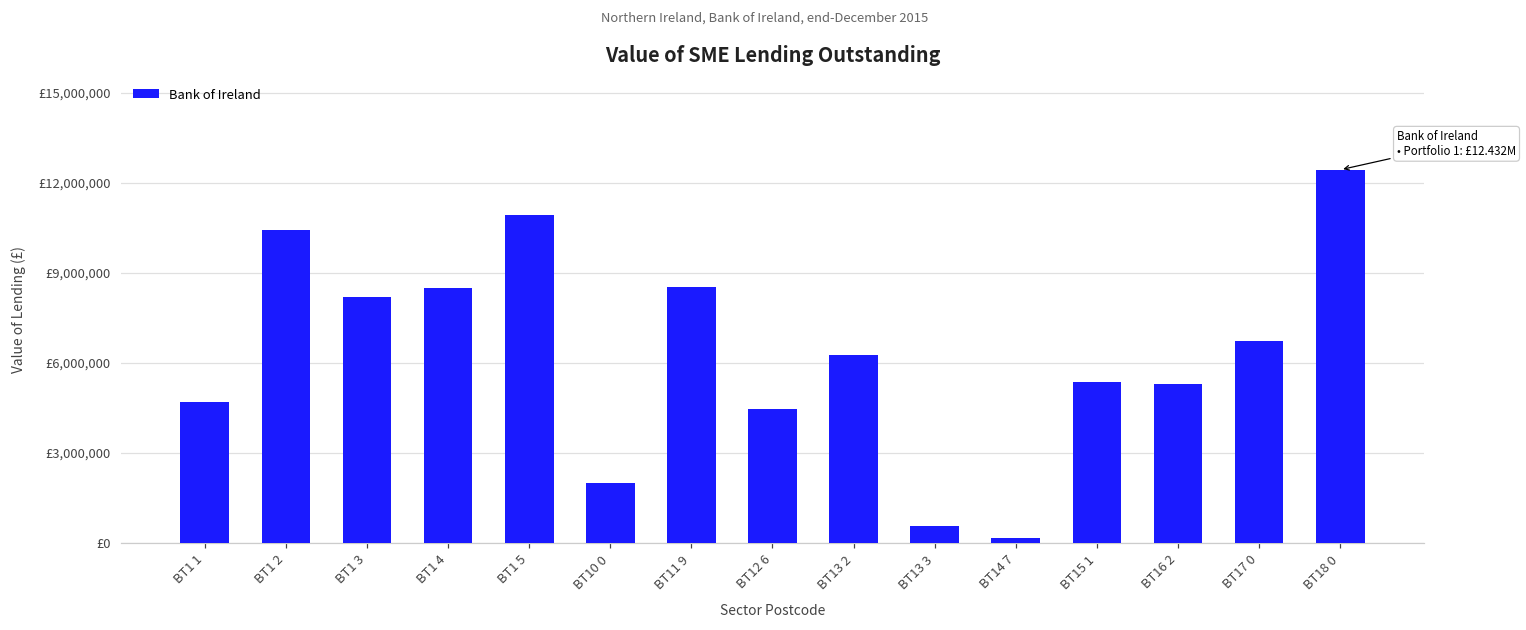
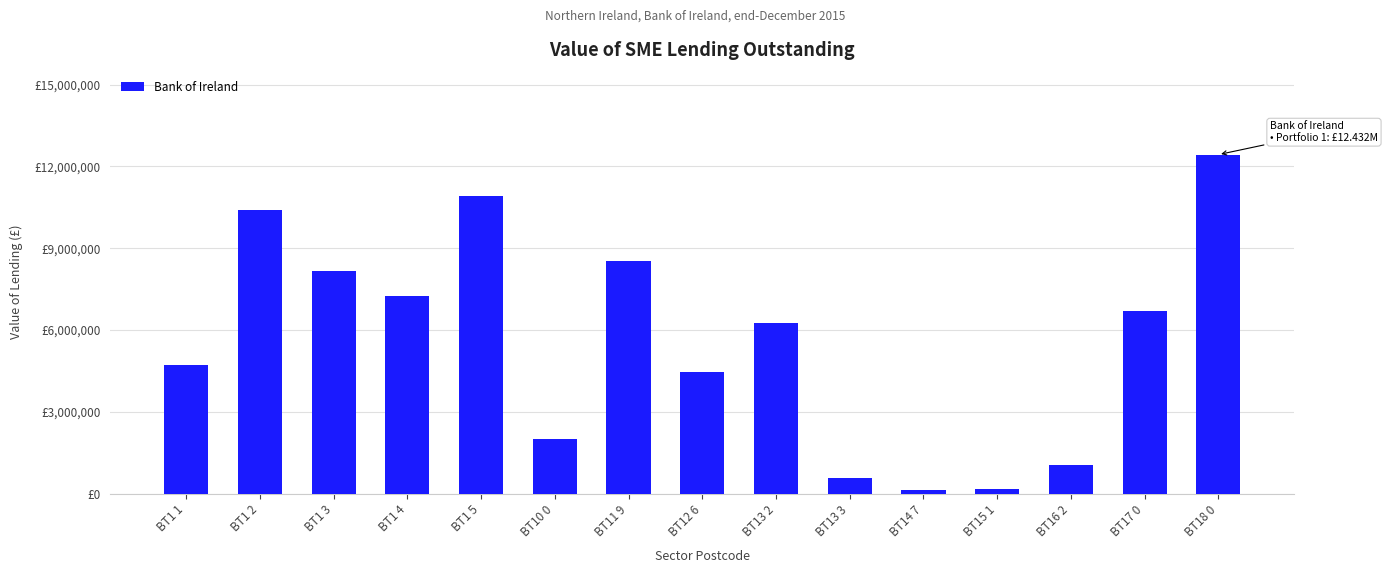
  {
    "BT1 1": "£4,700,000",
    "BT1 2": "£10,400,000",
    "BT1 3": "£8,200,000",
-   "BT1 4": "£8,500,000",
+   "BT1 4": "£7,200,000",
    "BT1 5": "£10,900,000",
    "BT10 0": "£2,000,000",
    "BT11 9": "£8,500,000",
    "BT12 6": "£4,500,000",
    "BT13 2": "£6,300,000",
    "BT13 3": "£600,000",
    "BT14 7": "£100,000",
-   "BT15 1": "£5,300,000",
-   "BT16 2": "£5,300,000",
+   "BT15 1": "£200,000",
+   "BT16 2": "£1,000,000",
    "BT17 0": "£6,700,000"
  }
